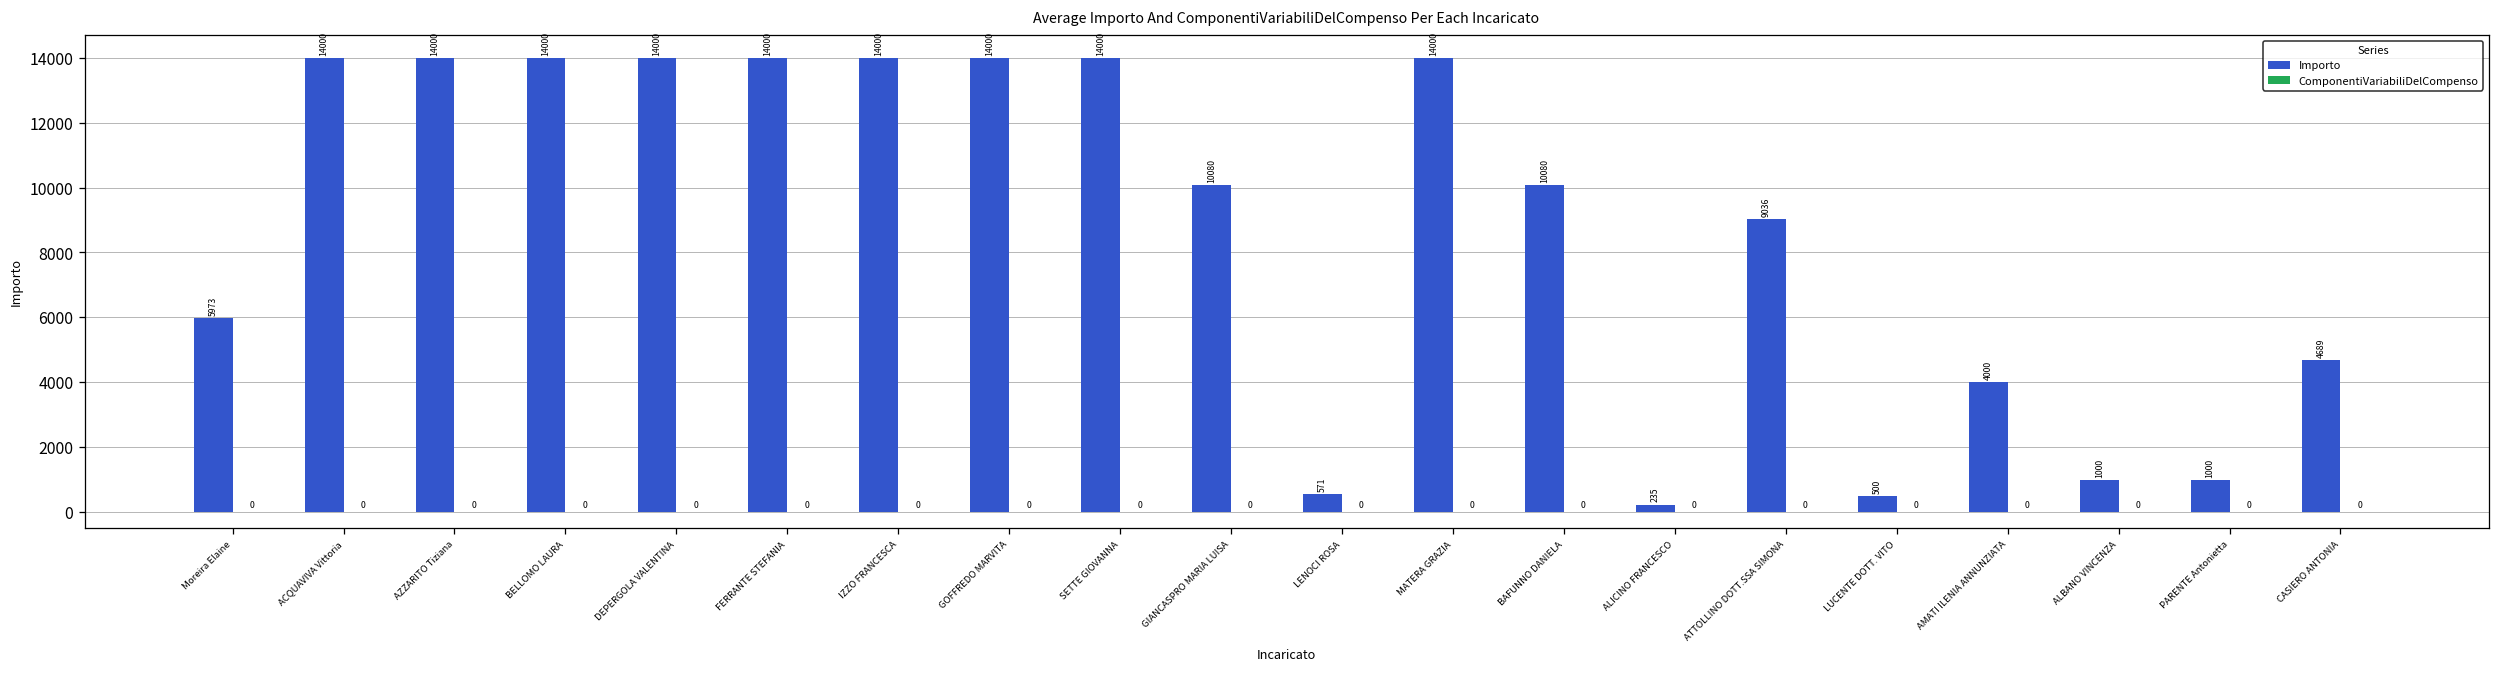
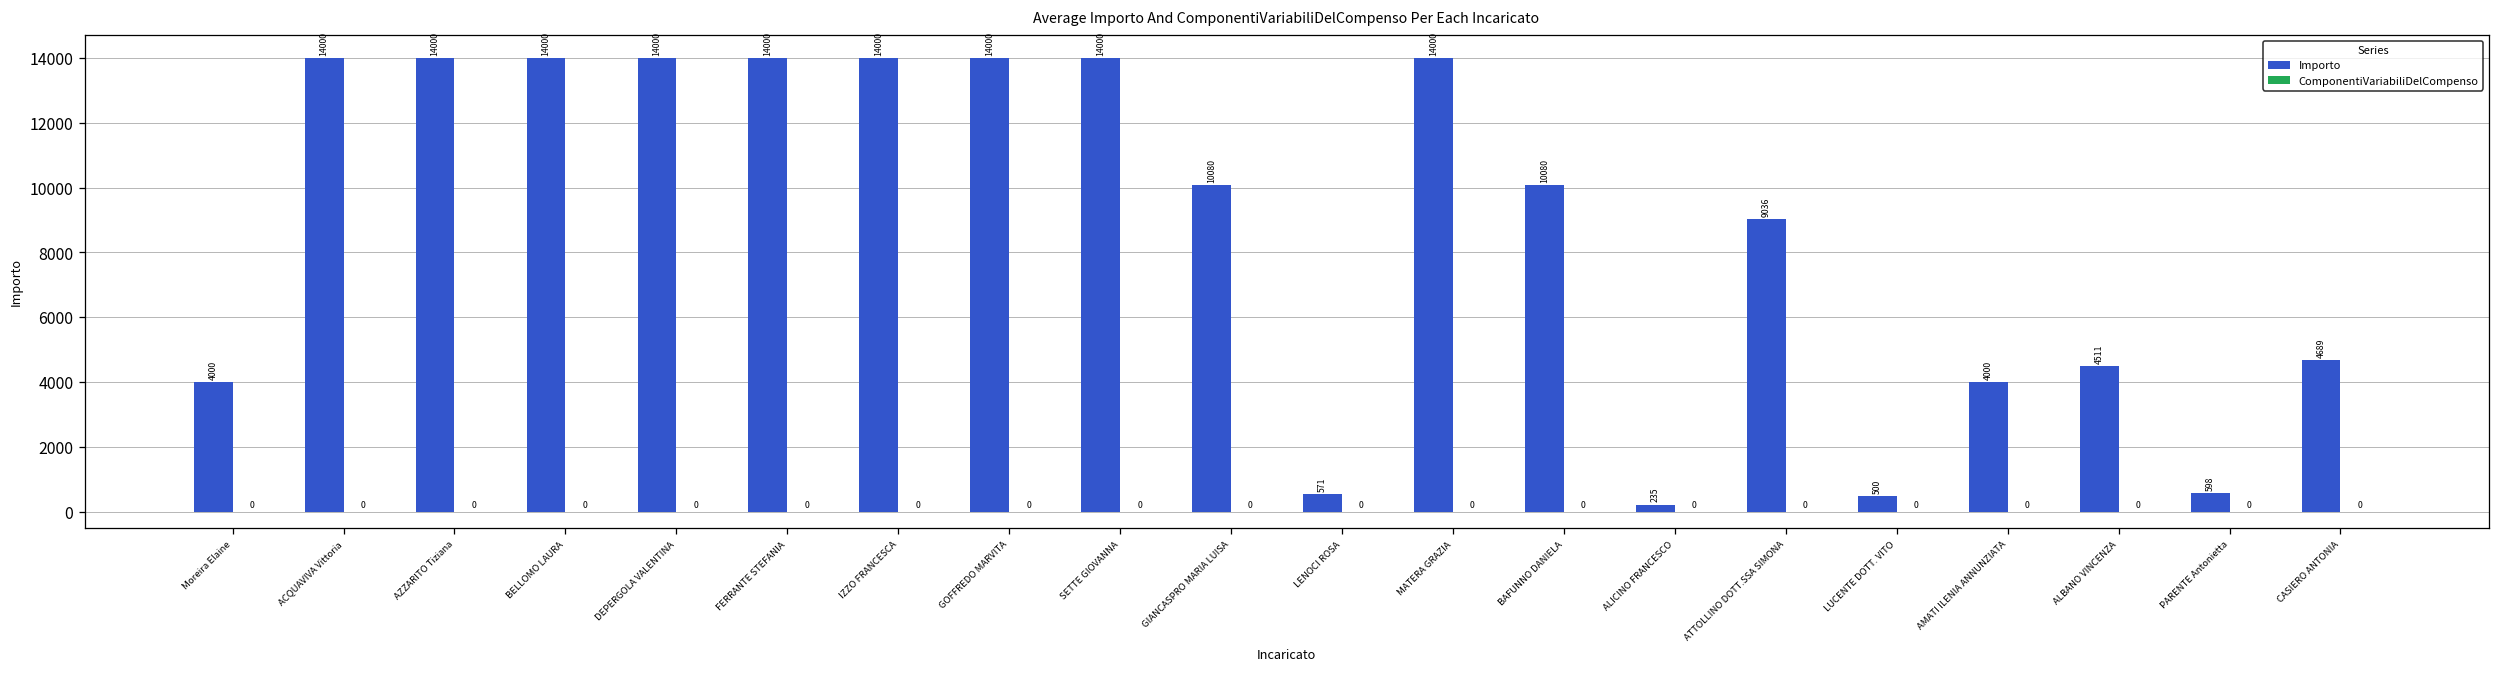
  {
    "Importo": {
-     "Moreira Elaine": 5973,
+     "Moreira Elaine": 4000,
      "ACQUAVIVA Vittoria": 14000,
      "AZZARITO Tiziana": 14000,
      "BELLOMO LAURA": 14000,
      "DEPERGOLA VALENTINA": 14000,
      "FERRANTE STEFANIA": 14000,
      "IZZO FRANCESCA": 14000,
      "GOFFREDO MARVITA": 14000,
      "SETTE GIOVANNA": 14000,
      "GIANCASPRO MARIA LUISA": 10080,
      "LENOCI ROSA": 571,
      "MATERA GRAZIA": 14000,
      "BAFUNNO DANIELA": 10080,
      "ALICINO FRANCESCO": 235,
      "ATTOLLINO DOTT.SSA SIMONA": 9036,
      "LUCENTE DOTT. VITO": 500,
      "AMATI ILENIA ANNUNZIATA": 4000,
-     "ALBANO VINCENZA": 1000,
-     "PARENTE Antonietta": 1000,
+     "ALBANO VINCENZA": 4511,
+     "PARENTE Antonietta": 598,
      "CASIERO ANTONIA": 4689
    },
    "ComponentiVariabiliDelCompenso": {
      "Moreira Elaine": 0,
      "ACQUAVIVA Vittoria": 0,
      "AZZARITO Tiziana": 0,
      "BELLOMO LAURA": 0,
      "DEPERGOLA VALENTINA": 0,
      "FERRANTE STEFANIA": 0,
      "IZZO FRANCESCA": 0,
      "GOFFREDO MARVITA": 0,
      "SETTE GIOVANNA": 0,
      "GIANCASPRO MARIA LUISA": 0,
      "LENOCI ROSA": 0,
      "MATERA GRAZIA": 0,
      "BAFUNNO DANIELA": 0,
      "ALICINO FRANCESCO": 0,
      "ATTOLLINO DOTT.SSA SIMONA": 0,
      "LUCENTE DOTT. VITO": 0,
      "AMATI ILENIA ANNUNZIATA": 0,
      "ALBANO VINCENZA": 0,
      "PARENTE Antonietta": 0,
      "CASIERO ANTONIA": 0
    }
  }
